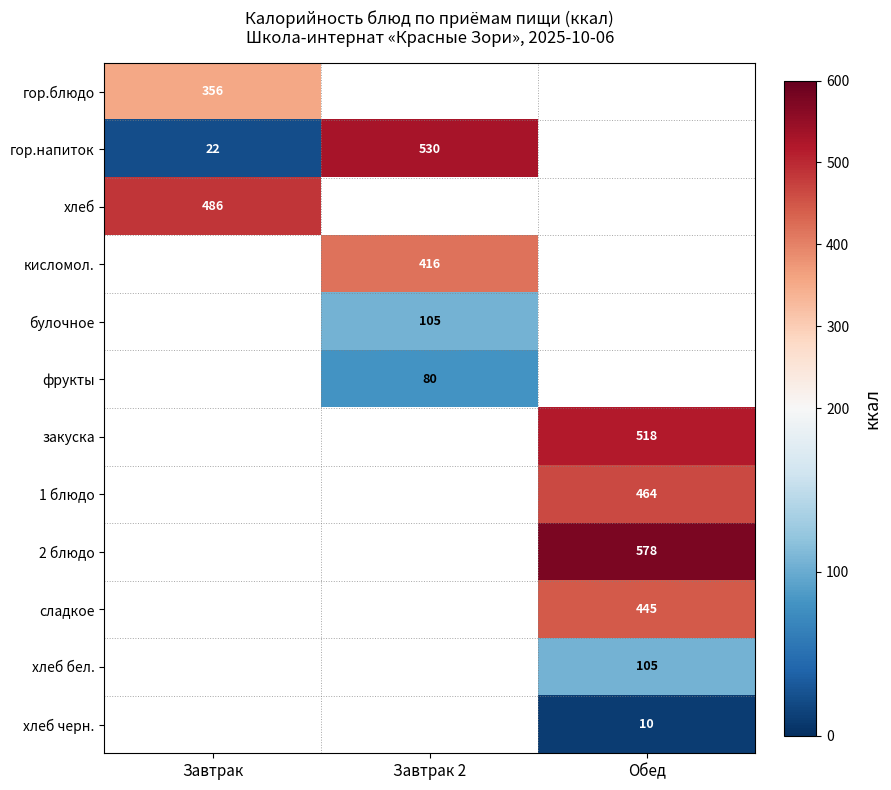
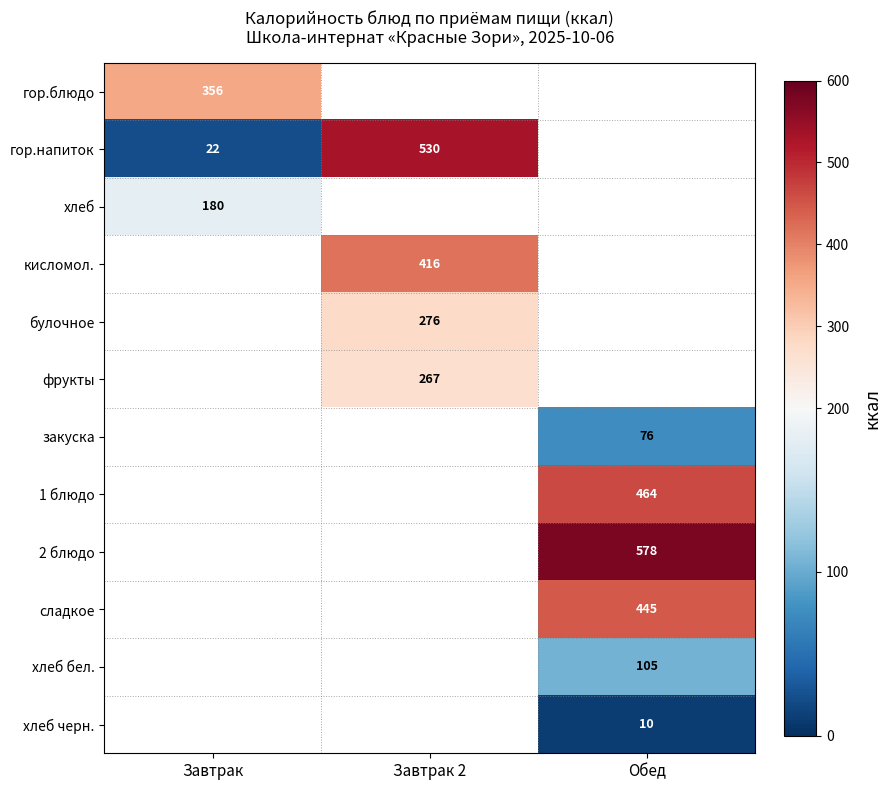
  {
    "гор.блюдо": {
      "Завтрак": 356
    },
    "гор.напиток": {
      "Завтрак": 22,
      "Завтрак 2": 530
    },
    "хлеб": {
-     "Завтрак": 486
+     "Завтрак": 180
    },
    "кисломол.": {
      "Завтрак 2": 416
    },
    "булочное": {
-     "Завтрак 2": 105
+     "Завтрак 2": 276
    },
    "фрукты": {
-     "Завтрак 2": 80
+     "Завтрак 2": 267
    },
    "закуска": {
-     "Обед": 518
+     "Обед": 76
    },
    "1 блюдо": {
      "Обед": 464
    },
    "2 блюдо": {
      "Обед": 578
    },
    "сладкое": {
      "Обед": 445
    },
    "хлеб бел.": {
      "Обед": 105
    },
    "хлеб черн.": {
      "Обед": 10
    }
  }
